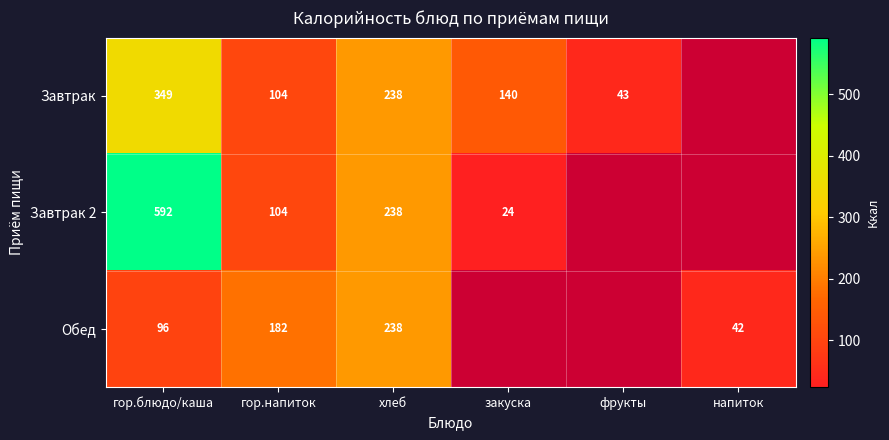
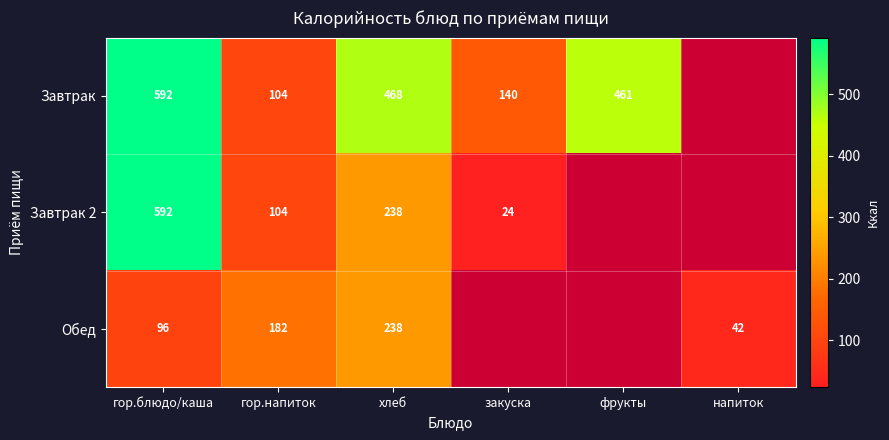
  {
    "Завтрак": {
-     "гор.блюдо/каша": 349,
+     "гор.блюдо/каша": 592,
      "гор.напиток": 104,
-     "хлеб": 238,
+     "хлеб": 468,
      "закуска": 140,
-     "фрукты": 43
+     "фрукты": 461
    },
    "Завтрак 2": {
      "гор.блюдо/каша": 592,
      "гор.напиток": 104,
      "хлеб": 238,
      "закуска": 24
    },
    "Обед": {
      "гор.блюдо/каша": 96,
      "гор.напиток": 182,
      "хлеб": 238,
      "напиток": 42
    }
  }
